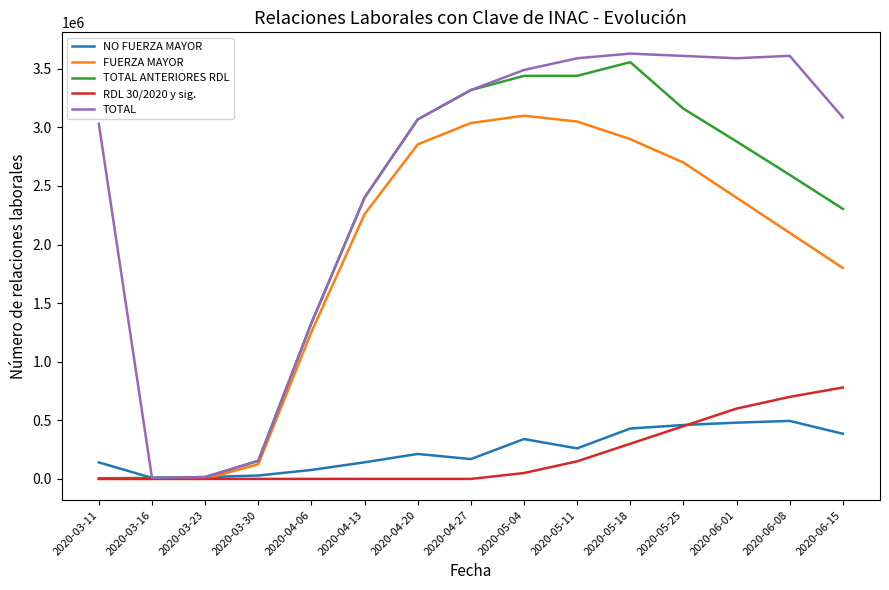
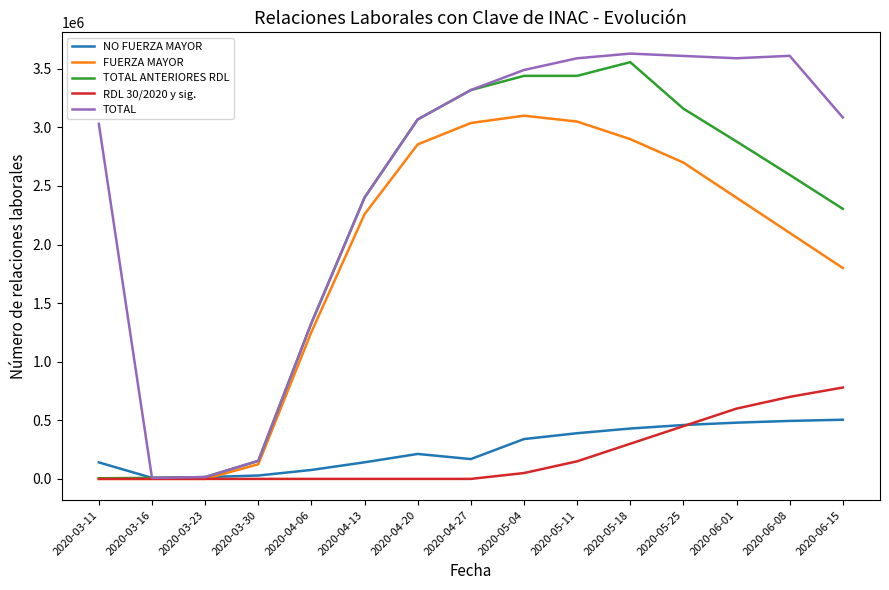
  {
    "NO FUERZA MAYOR": {
      "2020-03-11": 140000,
      "2020-03-30": 30000,
      "2020-04-06": 80000,
      "2020-04-13": 140000,
      "2020-04-20": 210000,
      "2020-04-27": 170000,
      "2020-05-04": 340000,
-     "2020-05-11": 260000,
+     "2020-05-11": 390000,
      "2020-05-18": 430000,
      "2020-06-01": 480000,
      "2020-06-08": 500000,
-     "2020-06-15": 390000
+     "2020-06-15": 510000
    },
    "FUERZA MAYOR": {
      "2020-03-30": 130000,
      "2020-04-06": 1250000,
      "2020-04-13": 2260000,
      "2020-04-20": 2850000,
      "2020-04-27": 3040000,
      "2020-05-04": 3100000,
      "2020-05-11": 3050000,
      "2020-05-18": 2900000,
      "2020-05-25": 2700000,
      "2020-06-01": 2400000,
      "2020-06-08": 2100000,
      "2020-06-15": 1800000
    },
    "TOTAL ANTERIORES RDL": {
      "2020-05-04": 3440000,
      "2020-05-11": 3440000,
      "2020-05-18": 3560000,
      "2020-05-25": 3160000,
      "2020-06-01": 2880000,
      "2020-06-08": 2600000,
      "2020-06-15": 2310000
    },
    "RDL 30/2020 y sig.": {
      "2020-03-30": 0,
      "2020-04-06": 0,
      "2020-04-13": 0,
      "2020-04-20": 0,
      "2020-04-27": 0,
      "2020-05-04": 50000,
      "2020-05-11": 150000,
      "2020-05-18": 300000,
      "2020-06-01": 600000,
      "2020-06-08": 700000,
      "2020-06-15": 780000
    },
    "TOTAL": {
      "2020-03-11": 3030000,
      "2020-05-04": 3490000,
      "2020-05-11": 3590000,
      "2020-05-18": 3630000,
      "2020-05-25": 3610000,
      "2020-06-01": 3590000,
      "2020-06-08": 3610000,
      "2020-06-15": 3090000
    }
  }
